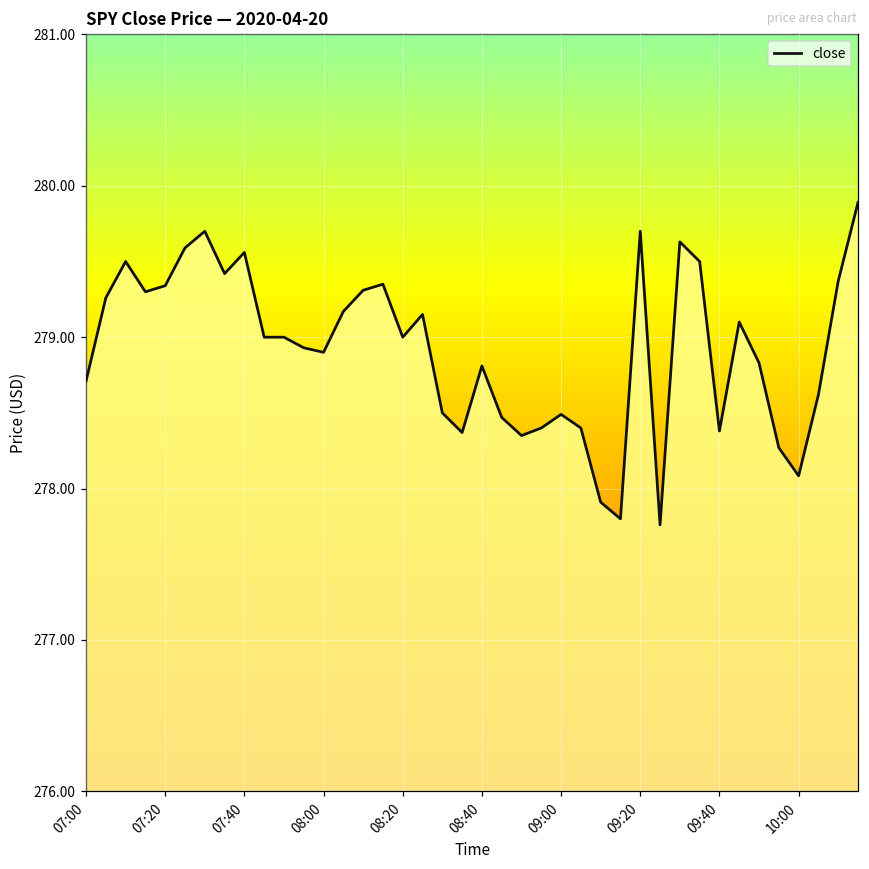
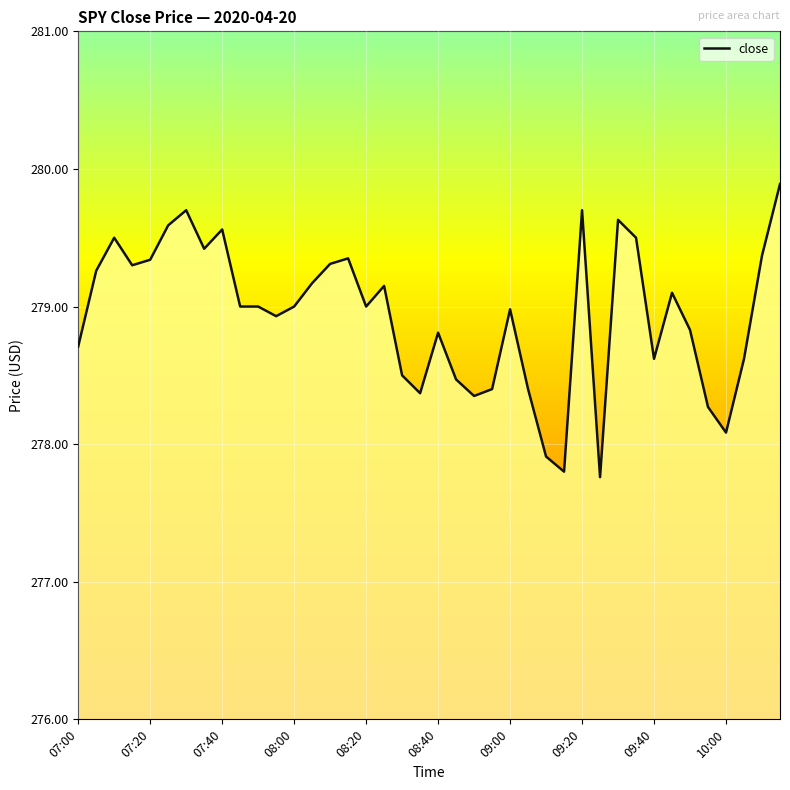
  {
    "07:00": 278.71,
    "07:20": 279.34,
    "07:40": 279.56,
-   "08:00": 278.9,
+   "08:00": 279.0,
    "08:20": 279.00,
    "08:40": 278.81,
-   "09:00": 278.49,
+   "09:00": 278.98,
    "09:20": 279.70,
-   "09:40": 278.38,
+   "09:40": 278.62,
    "10:00": 278.08
  }
